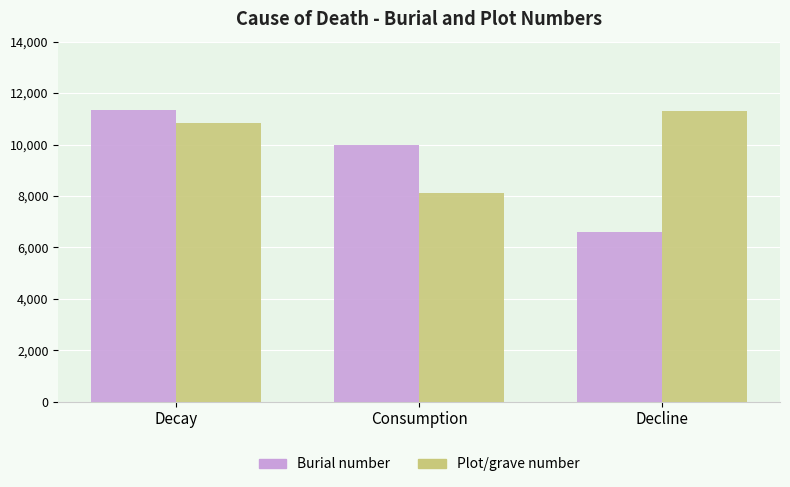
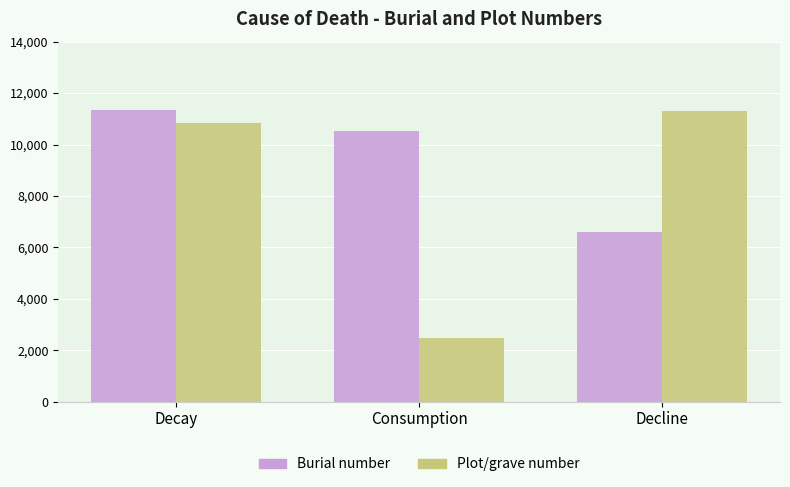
  {
    "Burial number": {
      "Decay": "11,300",
-     "Consumption": "10,000",
+     "Consumption": "10,500",
      "Decline": "6,600"
    },
    "Plot/grave number": {
      "Decay": "10,800",
-     "Consumption": "8,100",
+     "Consumption": "2,500",
      "Decline": "11,300"
    }
  }
